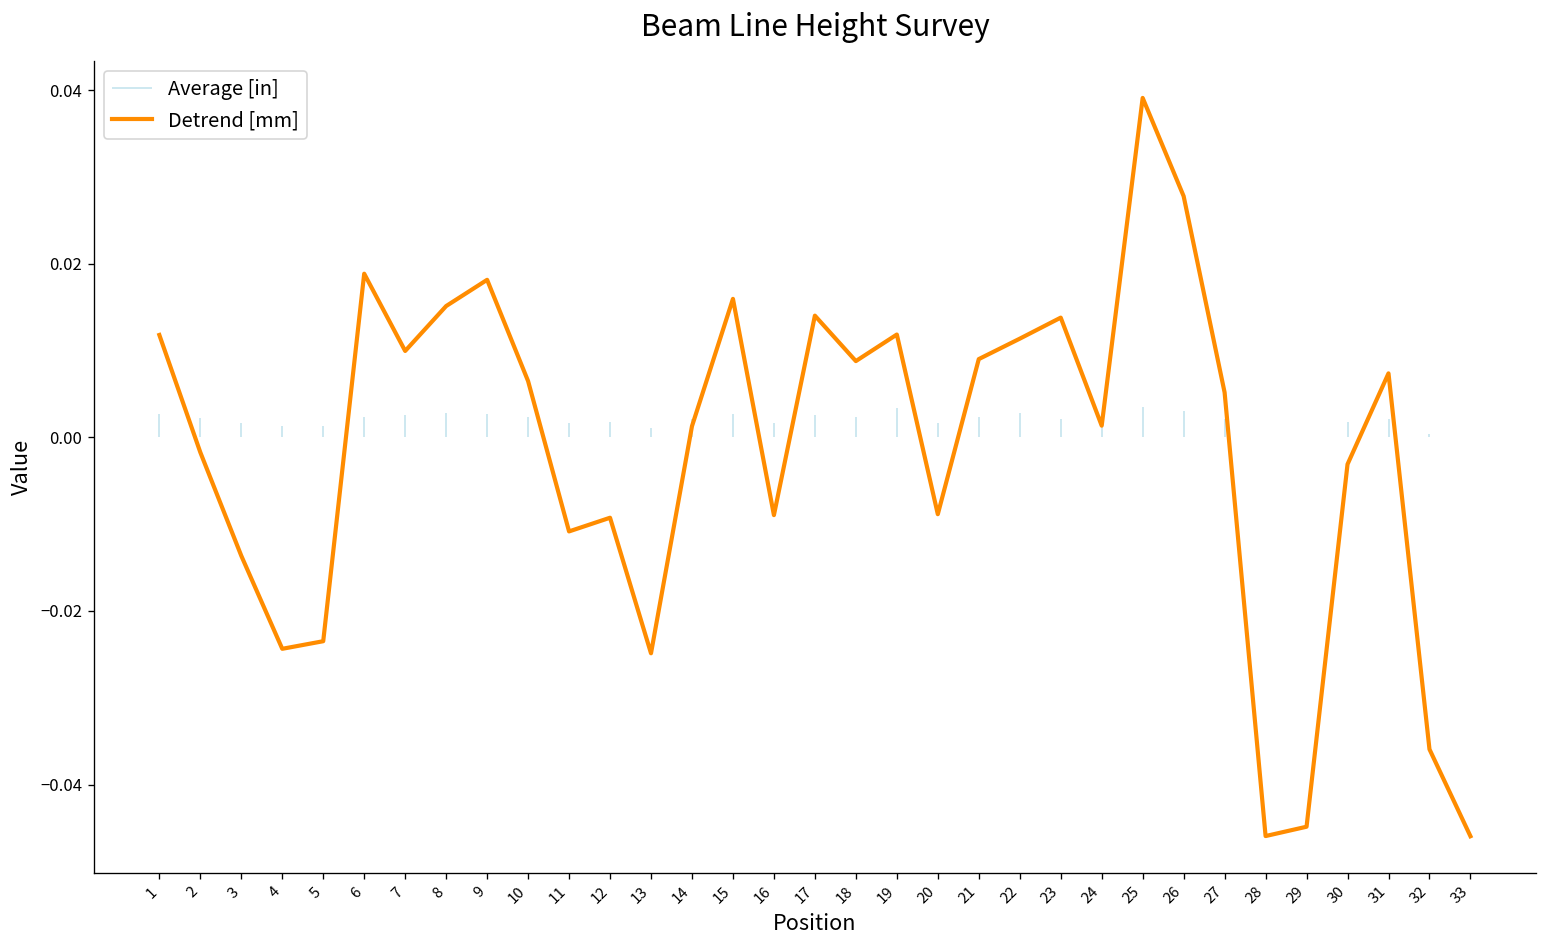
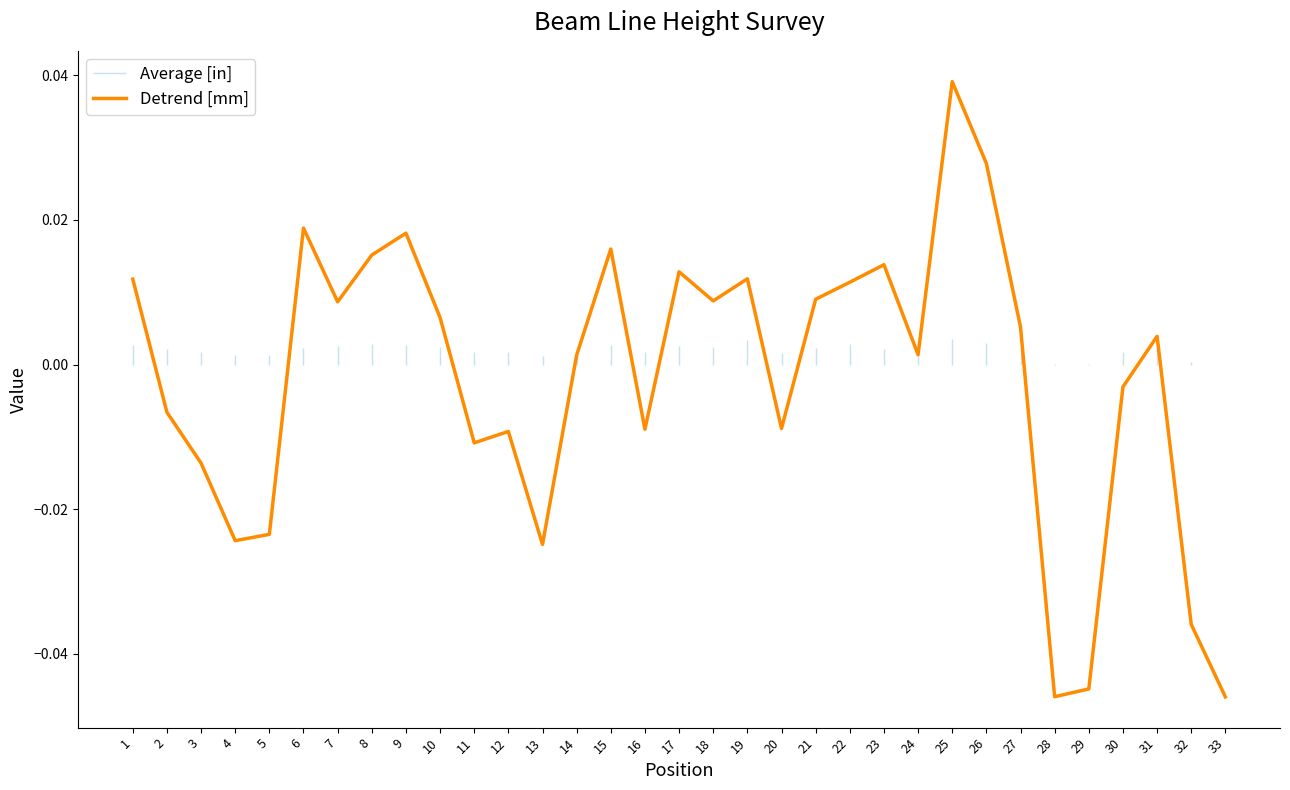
  {
    "1": 0.012,
-   "2": -0.002,
+   "2": -0.007,
    "3": -0.014,
    "4": -0.024,
    "5": -0.023,
    "6": 0.019,
-   "7": 0.010,
+   "7": 0.009,
    "8": 0.015,
    "9": 0.018,
    "10": 0.006,
    "11": -0.011,
    "12": -0.009,
    "13": -0.025,
    "14": 0.001,
    "15": 0.016,
    "16": -0.009,
-   "17": 0.014,
+   "17": 0.013,
    "18": 0.009,
    "19": 0.012,
    "20": -0.009,
    "21": 0.009,
    "22": 0.011,
    "23": 0.014,
    "24": 0.001,
    "25": 0.039,
    "26": 0.028,
    "27": 0.005,
    "28": -0.046,
    "29": -0.045,
    "30": -0.003,
-   "31": 0.007,
+   "31": 0.004,
    "32": -0.036,
    "33": -0.046
  }
